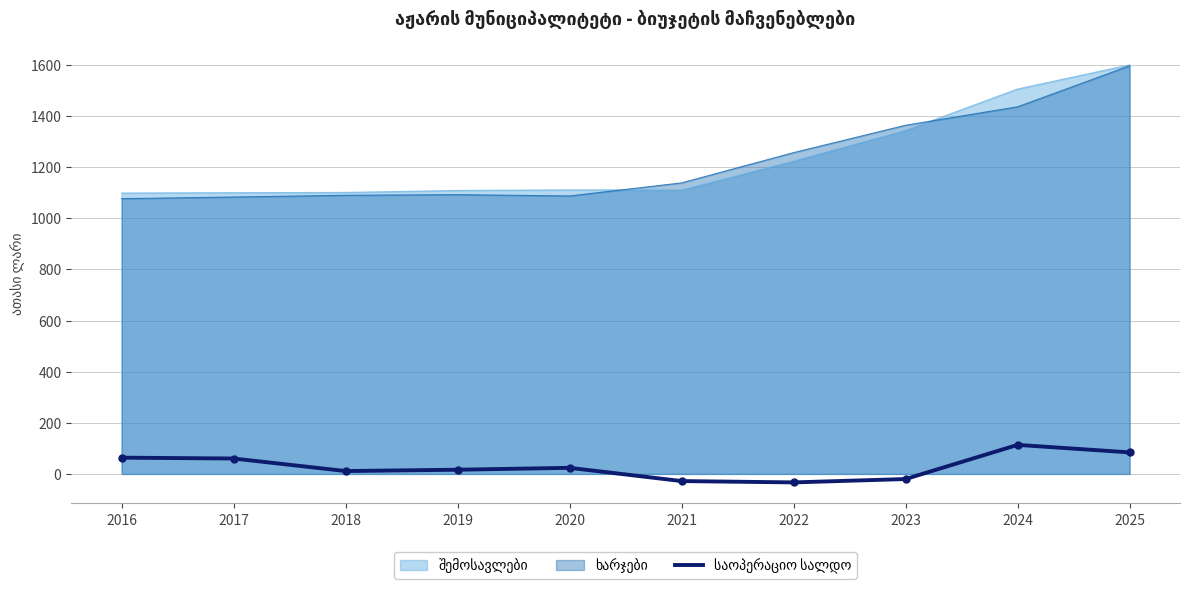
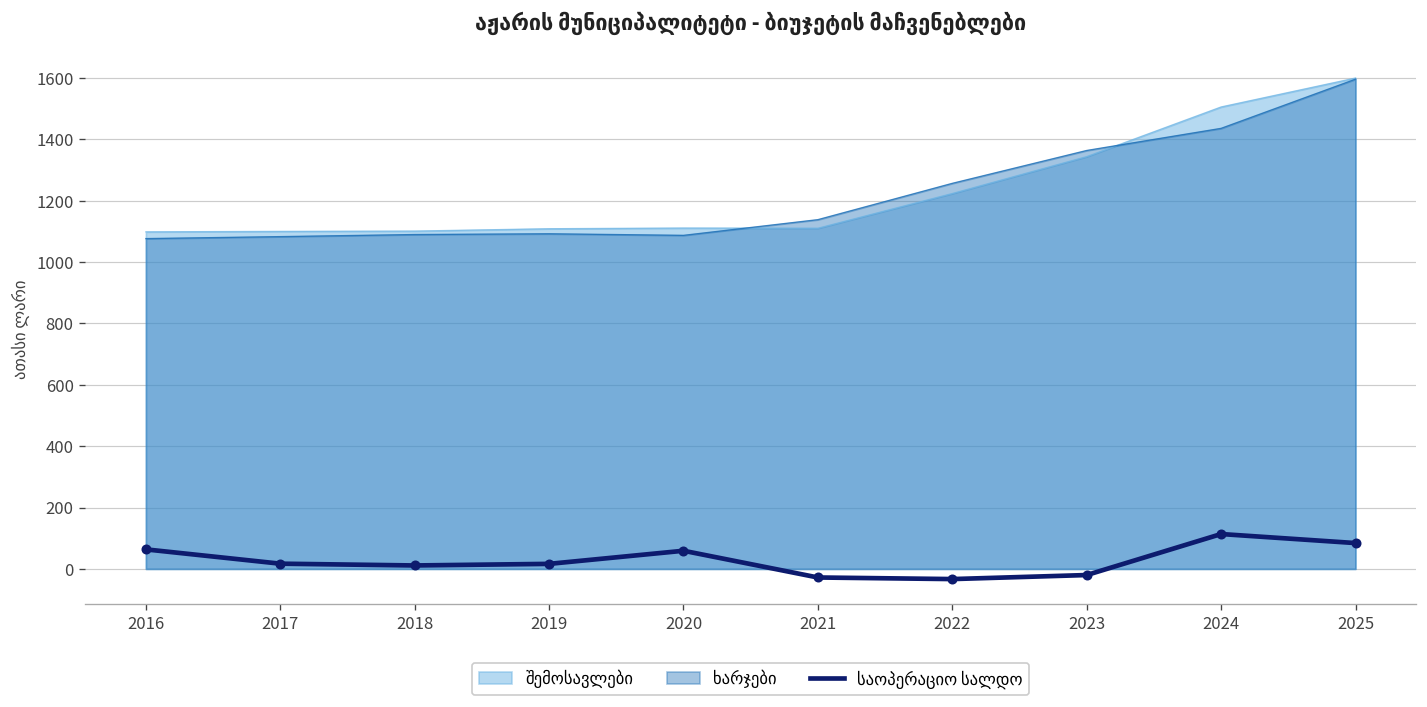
  {
    "საოპერაციო სალდო": {
      "2016": 60,
-     "2017": 60,
+     "2017": 20,
      "2018": 10,
      "2019": 20,
-     "2020": 20,
+     "2020": 60,
      "2021": -30,
      "2022": -30,
      "2023": -20,
      "2024": 110,
      "2025": 80
    }
  }
